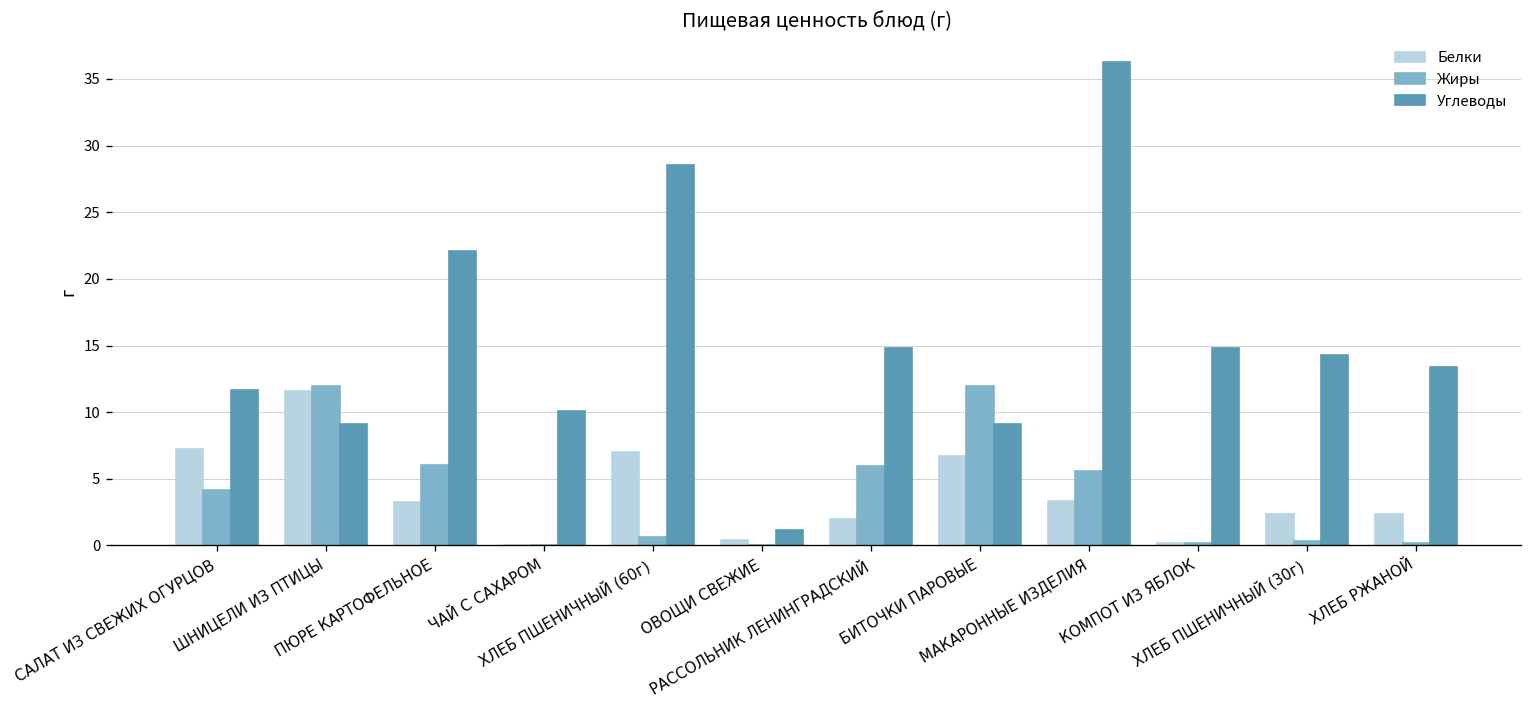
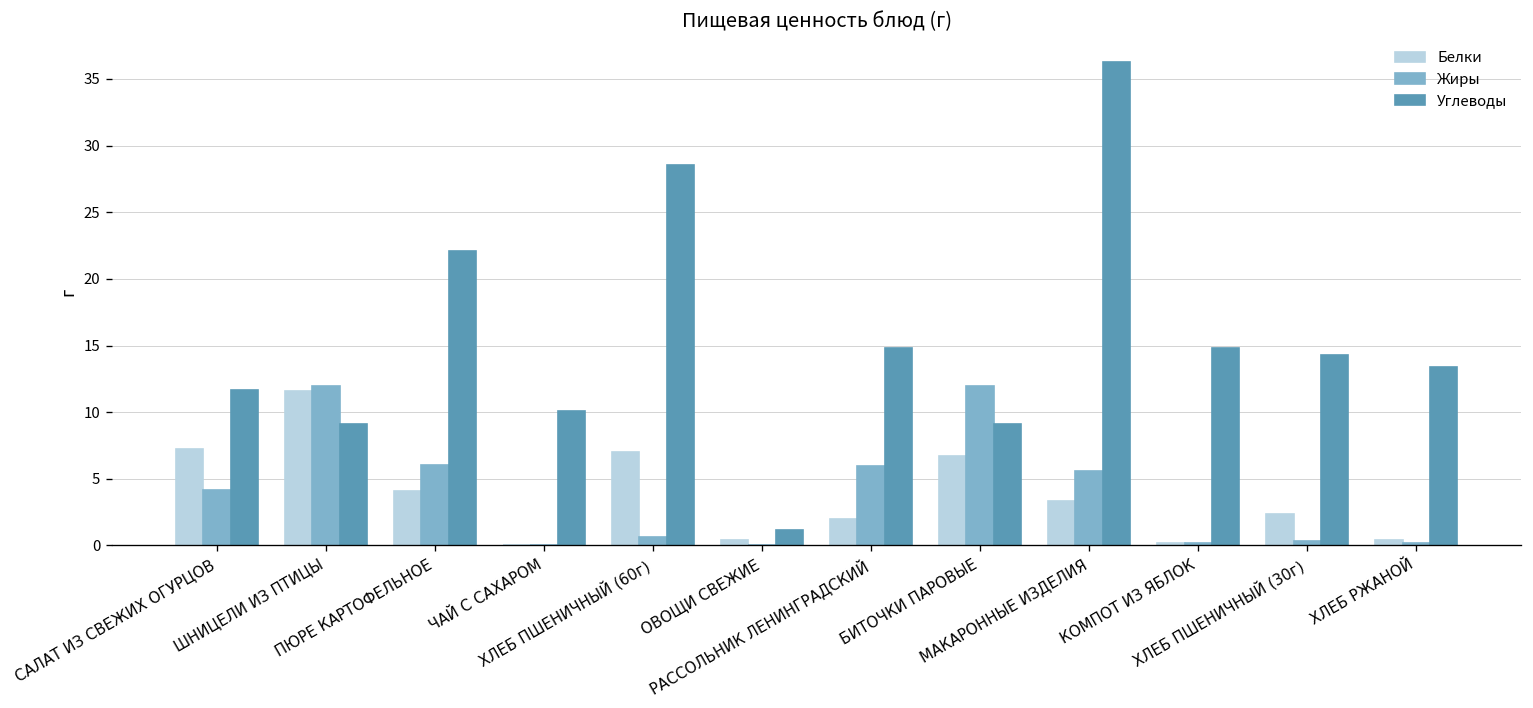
  {
    "Белки": {
      "САЛАТ ИЗ СВЕЖИХ ОГУРЦОВ": 7.3,
      "ШНИЦЕЛИ ИЗ ПТИЦЫ": 11.6,
-     "ПЮРЕ КАРТОФЕЛЬНОЕ": 3.3,
+     "ПЮРЕ КАРТОФЕЛЬНОЕ": 4.1,
      "ЧАЙ С САХАРОМ": 0.0,
      "ХЛЕБ ПШЕНИЧНЫЙ (60г)": 7.0,
      "ОВОЩИ СВЕЖИЕ": 0.4,
      "РАССОЛЬНИК ЛЕНИНГРАДСКИЙ": 2.0,
      "БИТОЧКИ ПАРОВЫЕ": 6.7,
      "МАКАРОННЫЕ ИЗДЕЛИЯ": 3.3,
      "ХЛЕБ ПШЕНИЧНЫЙ (30г)": 2.4,
-     "ХЛЕБ РЖАНОЙ": 2.4
+     "ХЛЕБ РЖАНОЙ": 0.4
    }
  }
